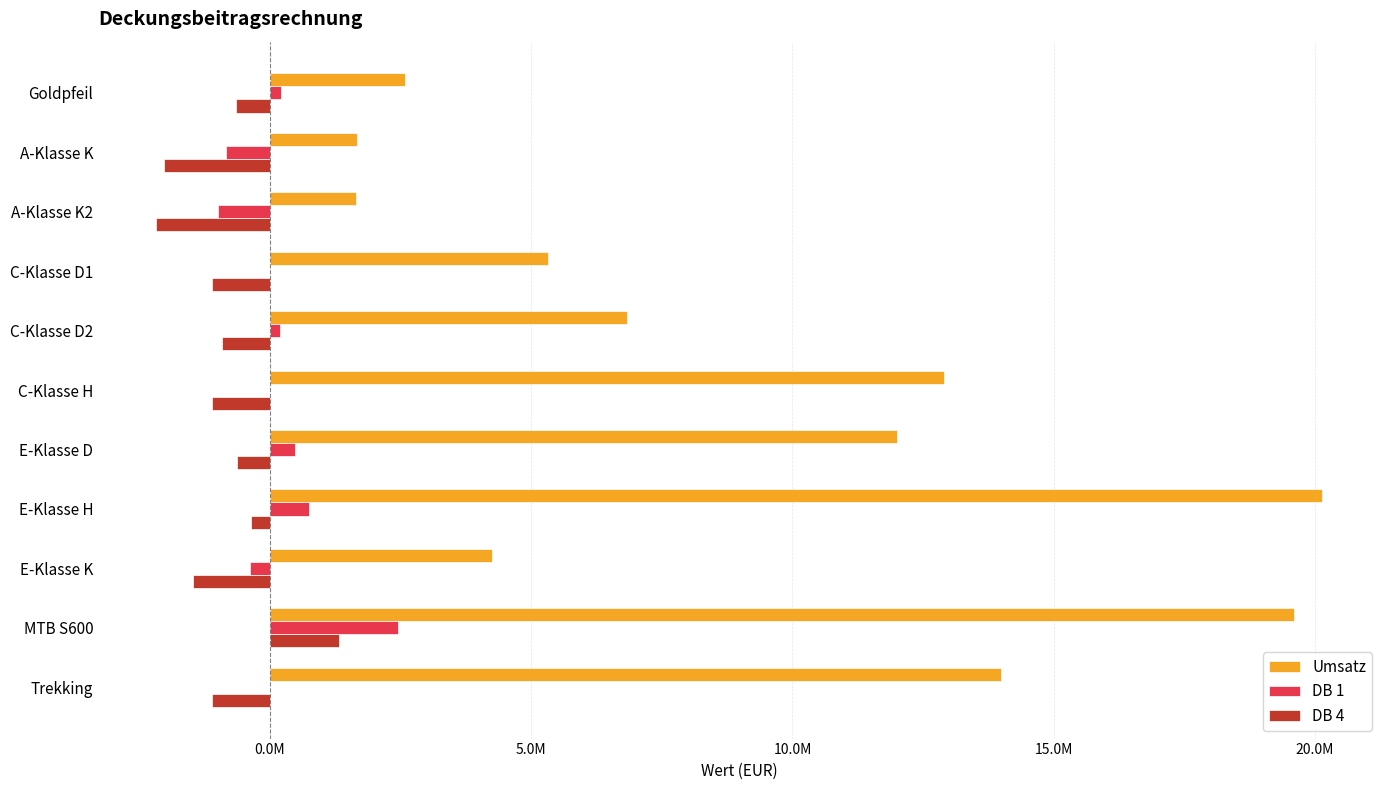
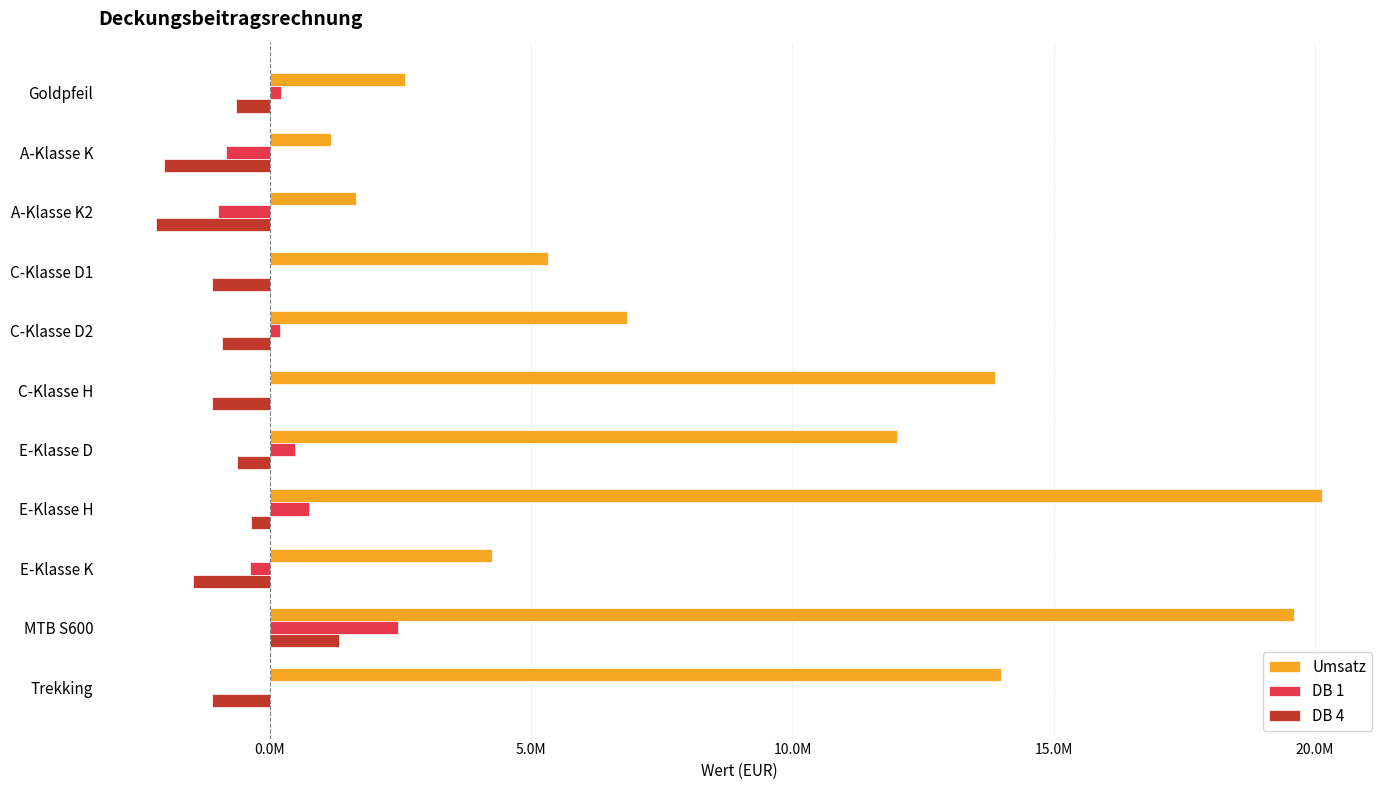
  {
    "Umsatz": {
      "Goldpfeil": 2600000,
-     "A-Klasse K": 1700000,
+     "A-Klasse K": 1200000,
      "A-Klasse K2": 1700000,
      "C-Klasse D1": 5300000,
      "C-Klasse D2": 6800000,
-     "C-Klasse H": 12900000,
+     "C-Klasse H": 13900000,
      "E-Klasse D": 12000000,
      "E-Klasse H": 20100000,
      "E-Klasse K": 4200000,
      "MTB S600": 19600000,
      "Trekking": 14000000
    }
  }
